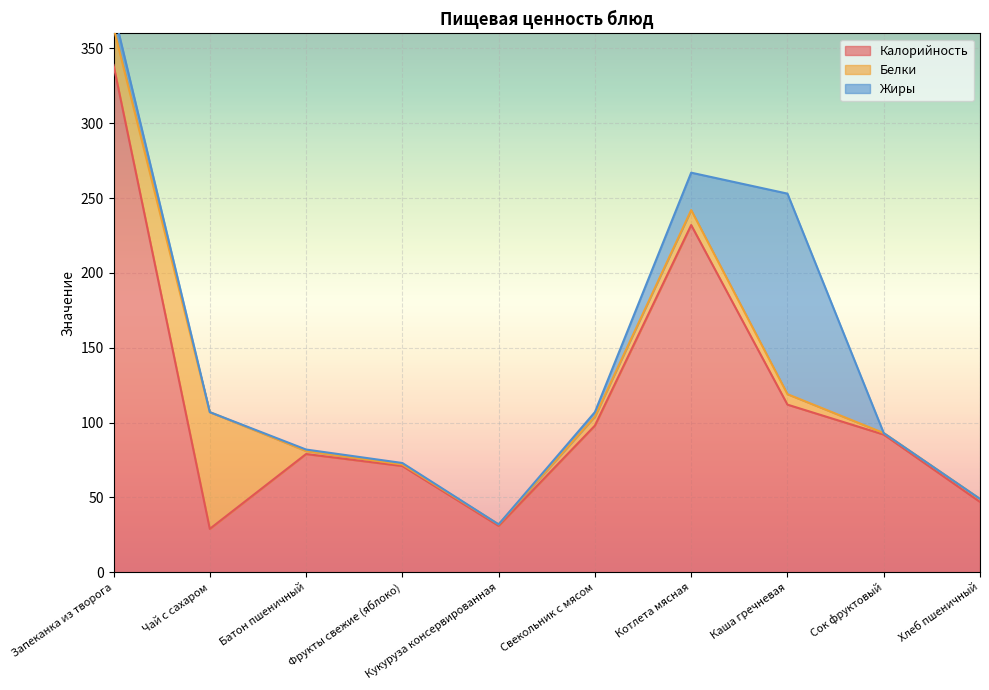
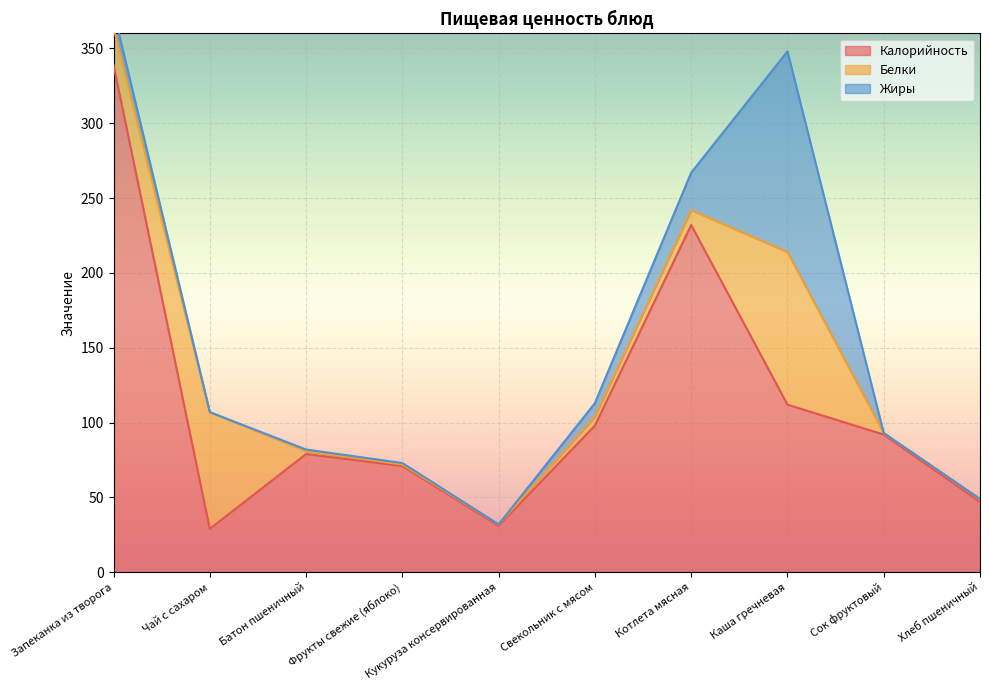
  {
    "Калорийность": {
      "Запеканка из творога": 339,
      "Чай с сахаром": 29,
      "Батон пшеничный": 79,
      "Свекольник с мясом": 98,
      "Котлета мясная": 232,
      "Каша гречневая": 112,
      "Хлеб пшеничный": 47
    },
    "Белки": {
      "Свекольник с мясом": 6,
      "Котлета мясная": 10,
-     "Каша гречневая": 7
+     "Каша гречневая": 102
    },
    "Жиры": {
-     "Свекольник с мясом": 3,
+     "Свекольник с мясом": 9,
      "Котлета мясная": 25,
      "Каша гречневая": 134
    }
  }
